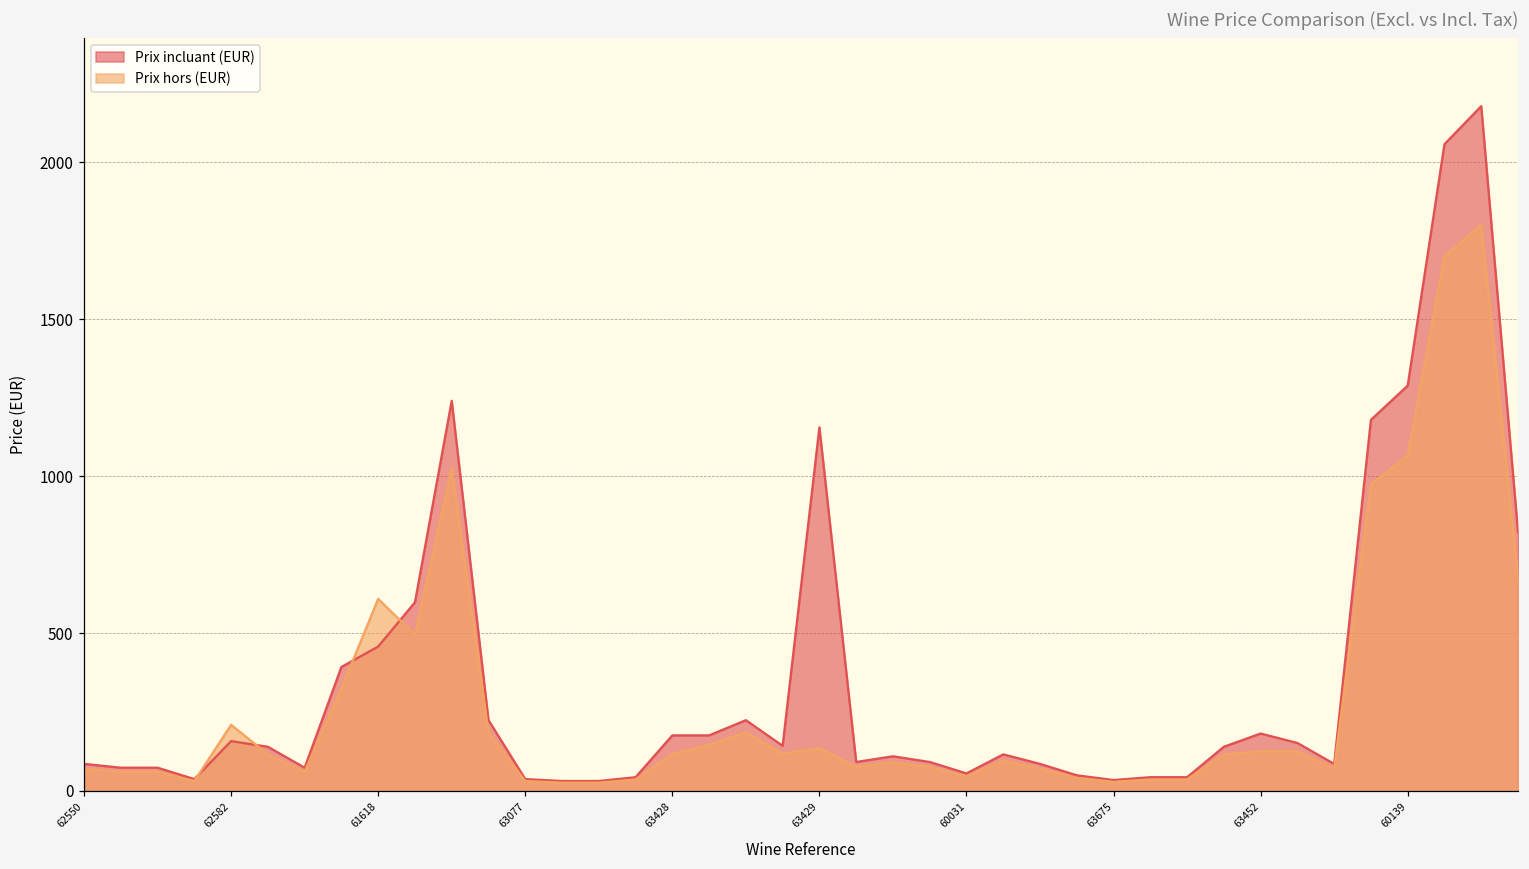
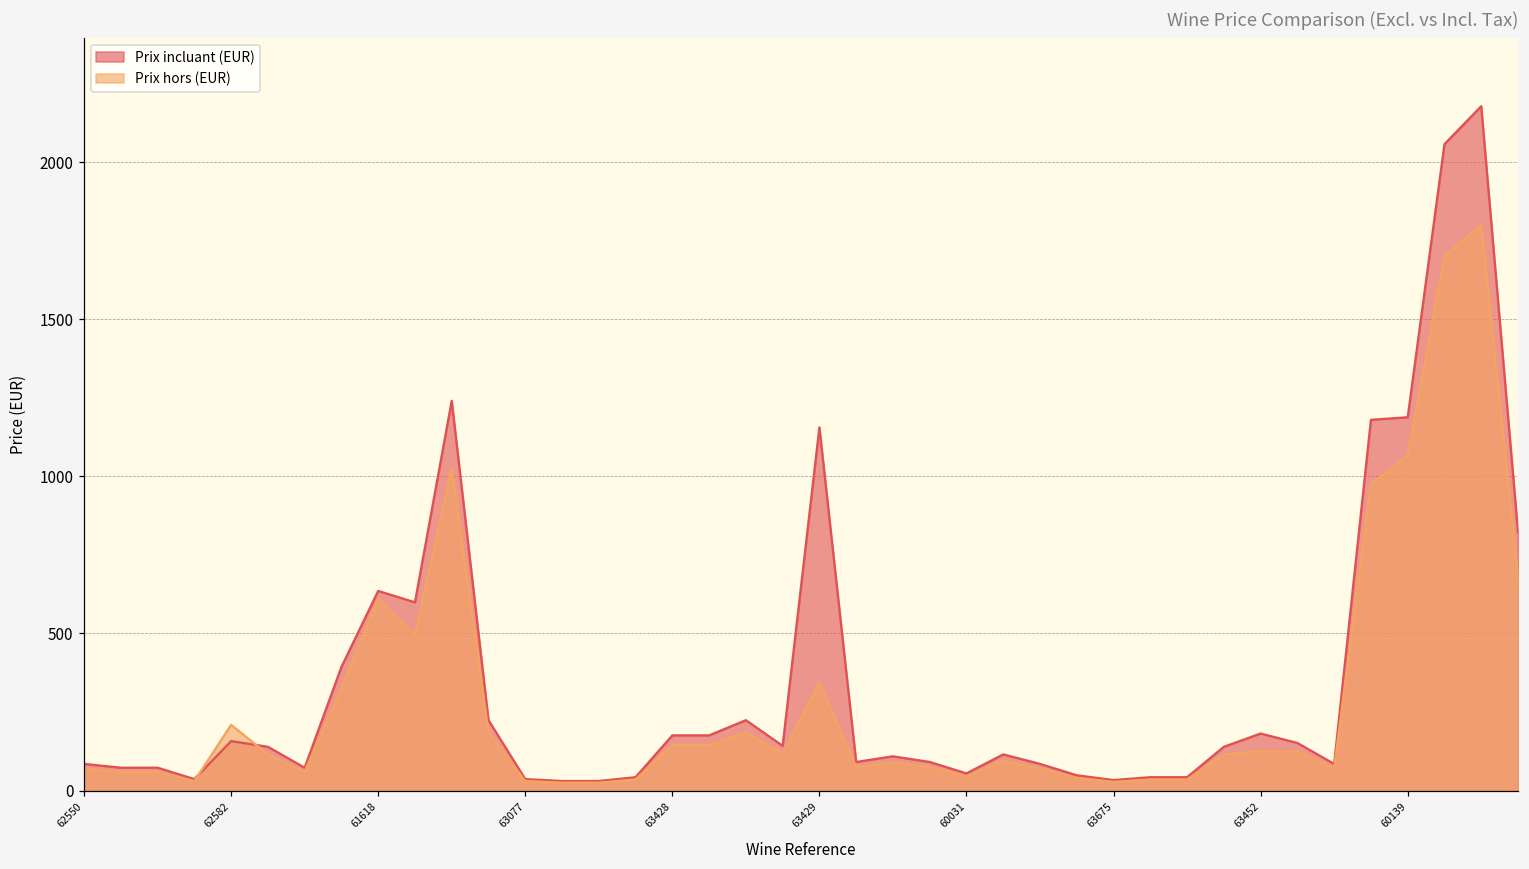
  {
    "Prix incluant (EUR)": {
      "62550": 80,
      "62582": 160,
-     "61618": 460,
+     "61618": 640,
      "63428": 180,
      "63429": 1160,
      "60031": 50,
      "63452": 180,
-     "60139": 1290
+     "60139": 1190
    },
    "Prix hors (EUR)": {
      "62550": 70,
      "62582": 210,
      "61618": 610,
-     "63428": 120,
-     "63429": 140,
+     "63428": 150,
+     "63429": 340,
      "60031": 50,
      "63452": 130,
      "60139": 1070
    }
  }
